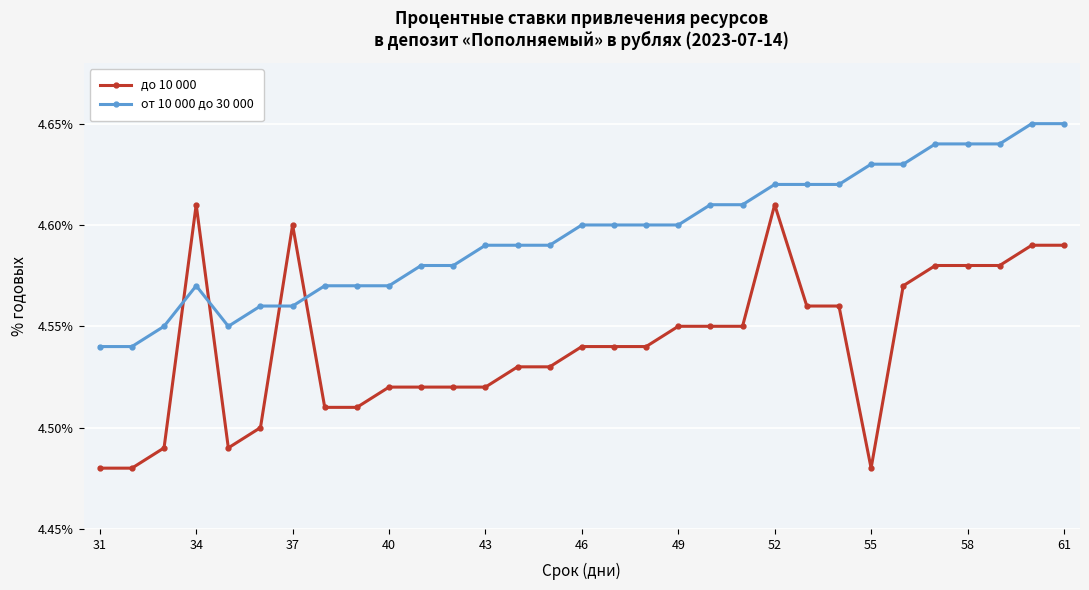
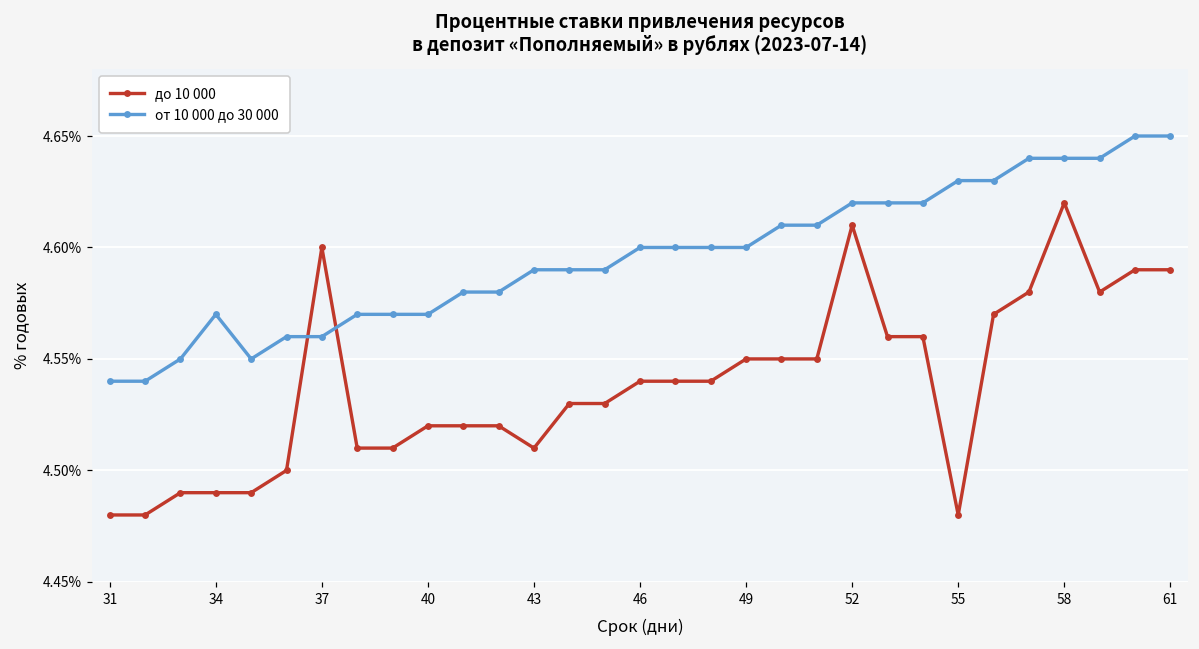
  {
    "до 10 000": {
      "31": "4.48%",
-     "34": "4.61%",
+     "34": "4.49%",
      "37": "4.60%",
      "40": "4.52%",
-     "43": "4.52%",
+     "43": "4.51%",
      "46": "4.54%",
      "49": "4.55%",
      "52": "4.61%",
      "55": "4.48%",
-     "58": "4.58%",
+     "58": "4.62%",
      "61": "4.59%"
    },
    "от 10 000 до 30 000": {
      "31": "4.54%",
      "34": "4.57%",
      "37": "4.56%",
      "40": "4.57%",
      "43": "4.59%",
      "46": "4.60%",
      "49": "4.60%",
      "52": "4.62%",
      "55": "4.63%",
      "58": "4.64%",
      "61": "4.65%"
    }
  }
